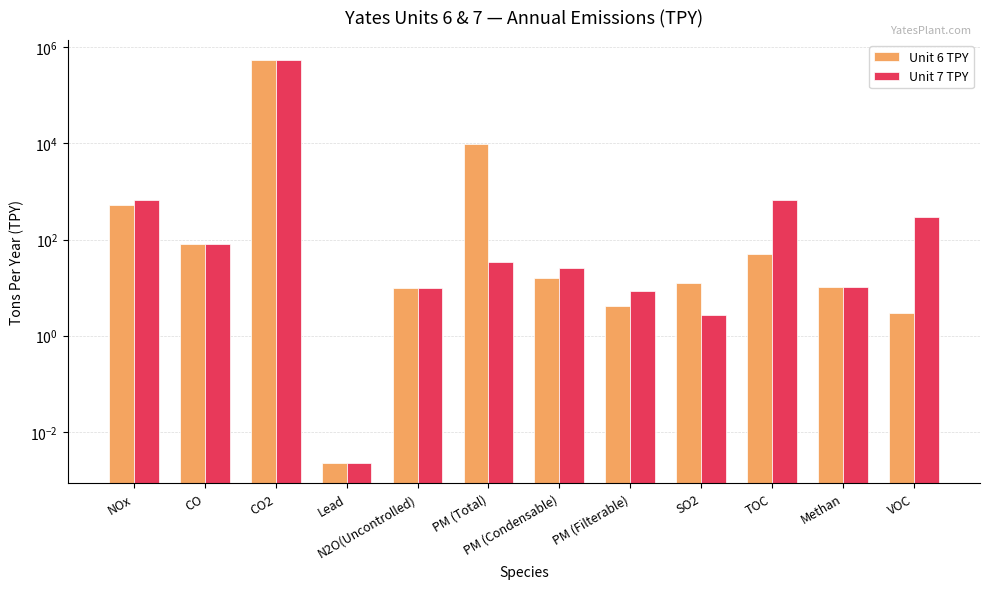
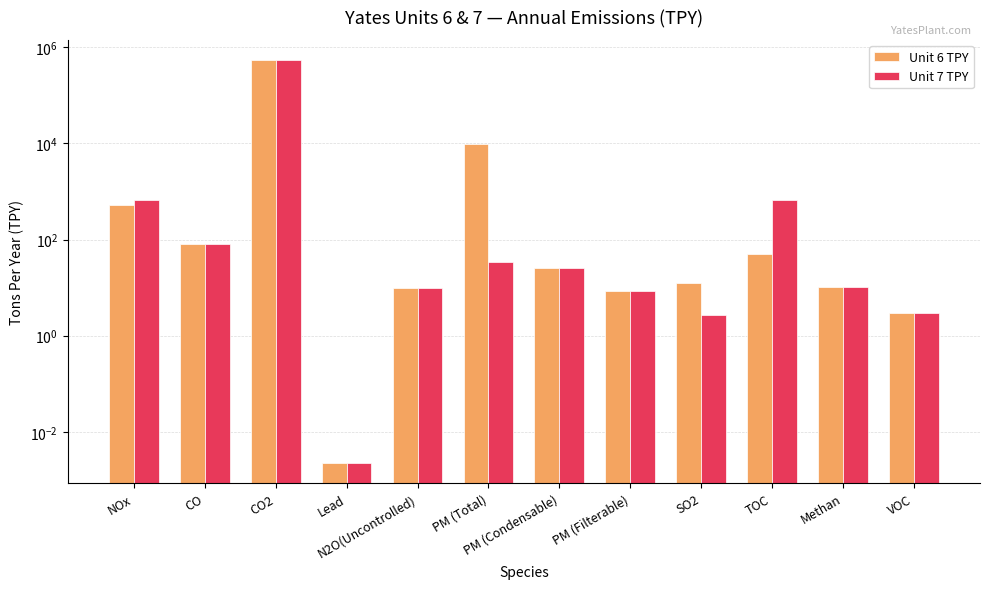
  {
    "Unit 6 TPY": {
      "NOx": 500,
      "CO": 80,
      "CO2": 500000,
      "Lead": 0.002,
      "N2O(Uncontrolled)": 10,
      "PM (Total)": 10000,
-     "PM (Condensable)": 16,
-     "PM (Filterable)": 4,
+     "PM (Condensable)": 30,
+     "PM (Filterable)": 9,
      "SO2": 13,
      "TOC": 50,
      "Methan": 10,
      "VOC": 3
    },
    "Unit 7 TPY": {
      "NOx": 600,
      "CO": 80,
      "CO2": 500000,
      "Lead": 0.002,
      "N2O(Uncontrolled)": 10,
      "PM (Total)": 30,
      "PM (Condensable)": 30,
      "PM (Filterable)": 9,
      "SO2": 3,
      "TOC": 600,
      "Methan": 10,
-     "VOC": 300
+     "VOC": 3
    }
  }
